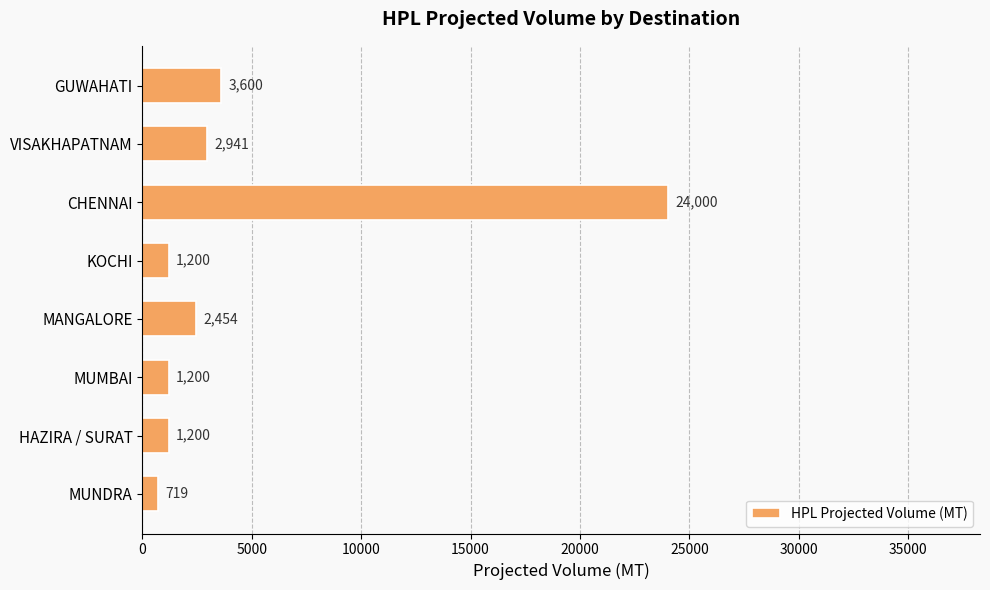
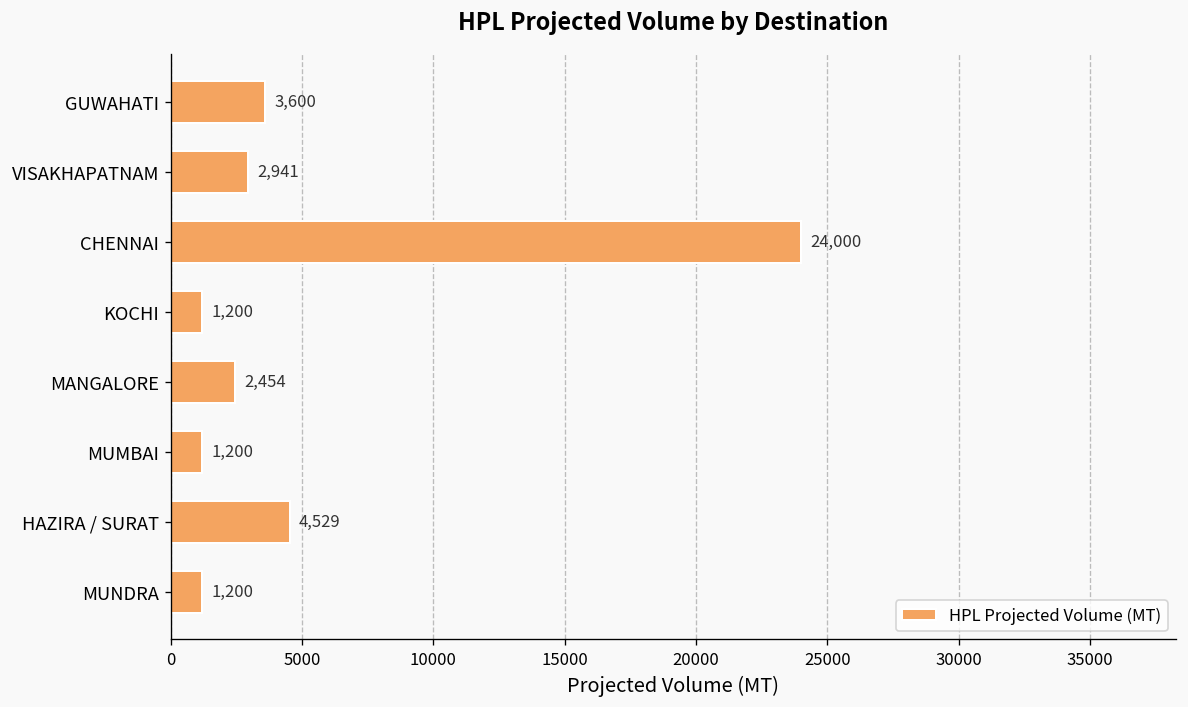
  {
    "GUWAHATI": "3,600",
    "VISAKHAPATNAM": "2,941",
    "CHENNAI": "24,000",
    "KOCHI": "1,200",
    "MANGALORE": "2,454",
    "MUMBAI": "1,200",
-   "HAZIRA / SURAT": "1,200",
-   "MUNDRA": "719"
+   "HAZIRA / SURAT": "4,529",
+   "MUNDRA": "1,200"
  }
